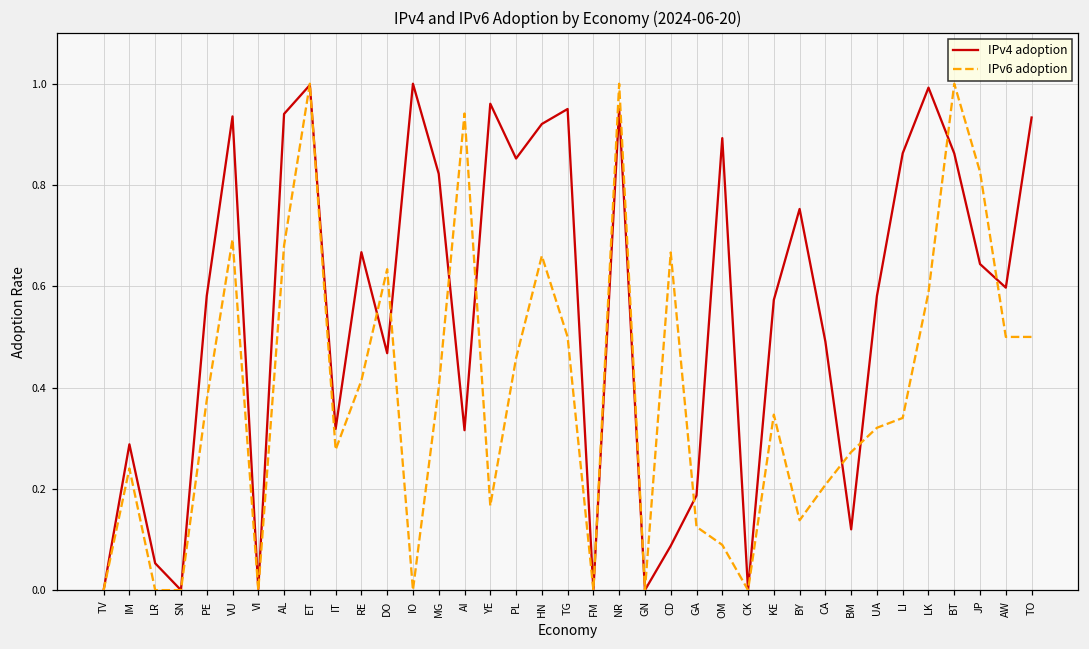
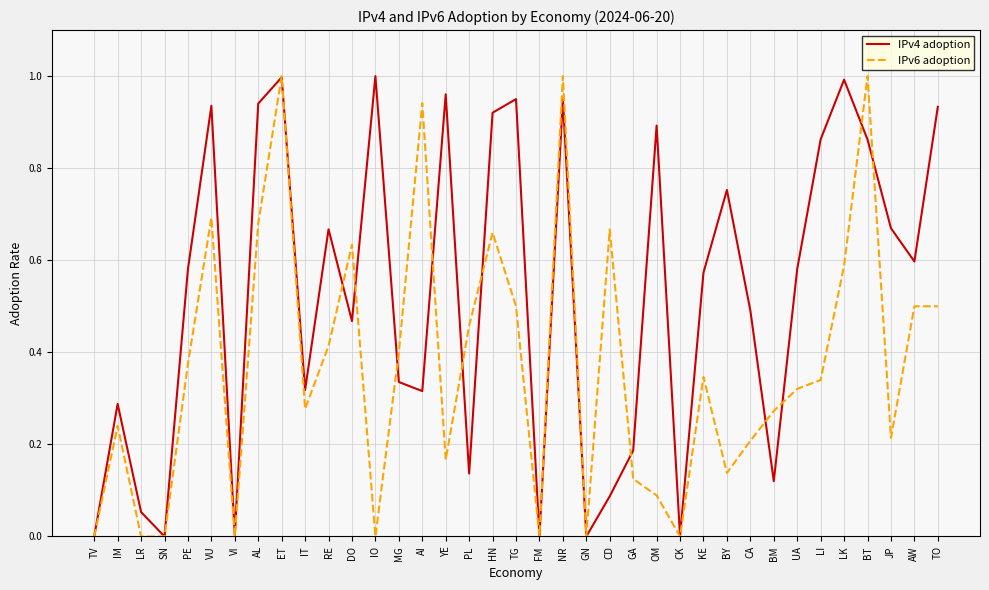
  {
    "IPv4 adoption": {
      "IM": 0.29,
      "LR": 0.05,
      "PE": 0.58,
      "VU": 0.94,
      "AL": 0.94,
      "IT": 0.32,
      "RE": 0.67,
      "DO": 0.47,
      "IO": 1.00,
-     "MG": 0.82,
+     "MG": 0.34,
      "AI": 0.32,
      "YE": 0.96,
-     "PL": 0.85,
+     "PL": 0.14,
      "HN": 0.92,
      "TG": 0.95,
      "NR": 0.95,
      "CD": 0.09,
      "GA": 0.19,
      "OM": 0.89,
      "KE": 0.57,
      "BY": 0.75,
      "CA": 0.49,
      "BM": 0.12,
      "UA": 0.58,
      "LI": 0.86,
      "LK": 0.99,
      "BT": 0.86,
-     "JP": 0.64,
+     "JP": 0.67,
      "AW": 0.60,
      "TO": 0.93
    },
    "IPv6 adoption": {
      "IM": 0.24,
      "LR": 0.00,
      "PE": 0.38,
      "VU": 0.69,
      "AL": 0.68,
      "IT": 0.28,
      "RE": 0.41,
      "DO": 0.63,
      "IO": 0.00,
      "MG": 0.40,
      "AI": 0.94,
      "YE": 0.17,
      "PL": 0.46,
      "HN": 0.66,
      "TG": 0.50,
      "NR": 1.00,
      "CD": 0.67,
      "GA": 0.13,
      "OM": 0.09,
      "KE": 0.35,
      "BY": 0.14,
      "CA": 0.21,
      "BM": 0.27,
      "UA": 0.32,
      "LI": 0.34,
      "LK": 0.59,
      "BT": 1.00,
-     "JP": 0.83,
+     "JP": 0.21,
      "AW": 0.50,
      "TO": 0.50
    }
  }
